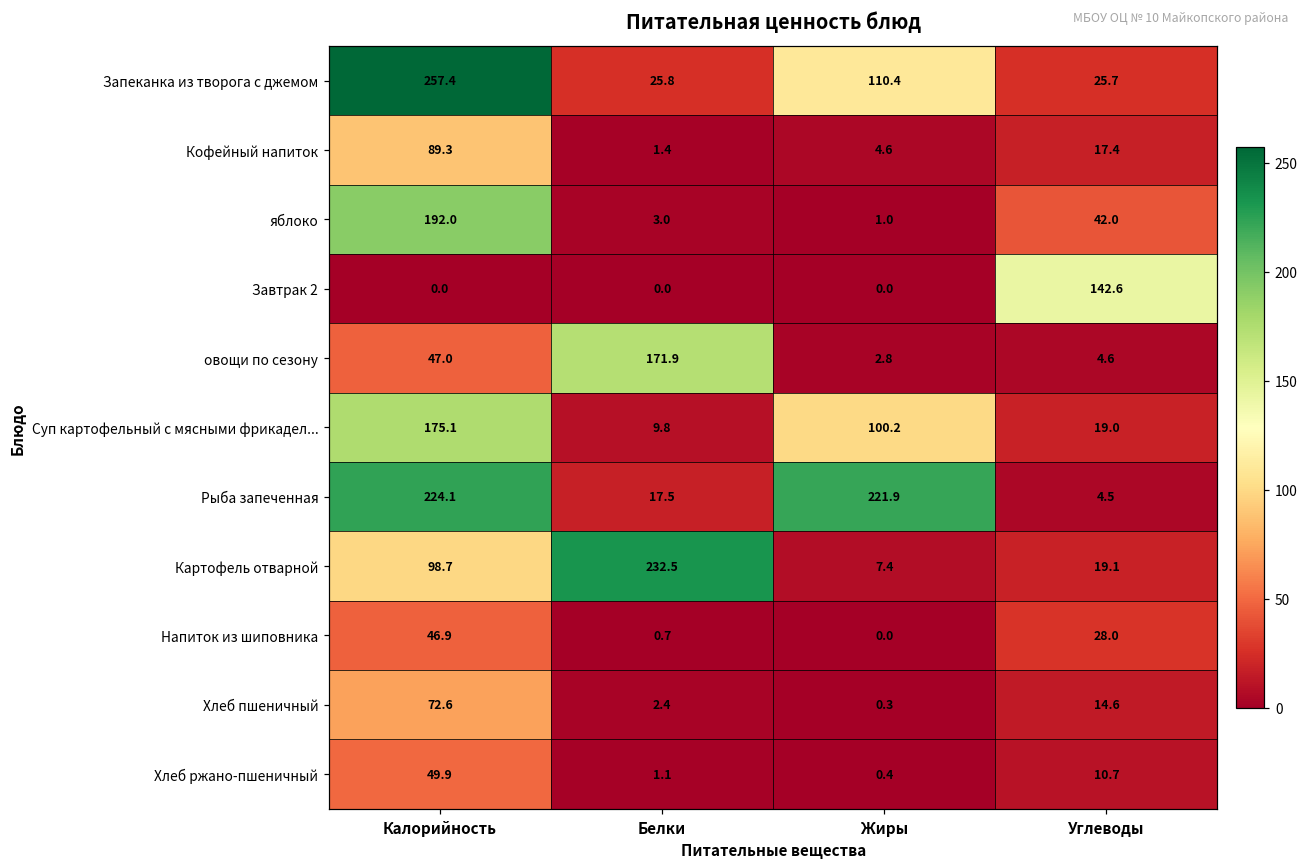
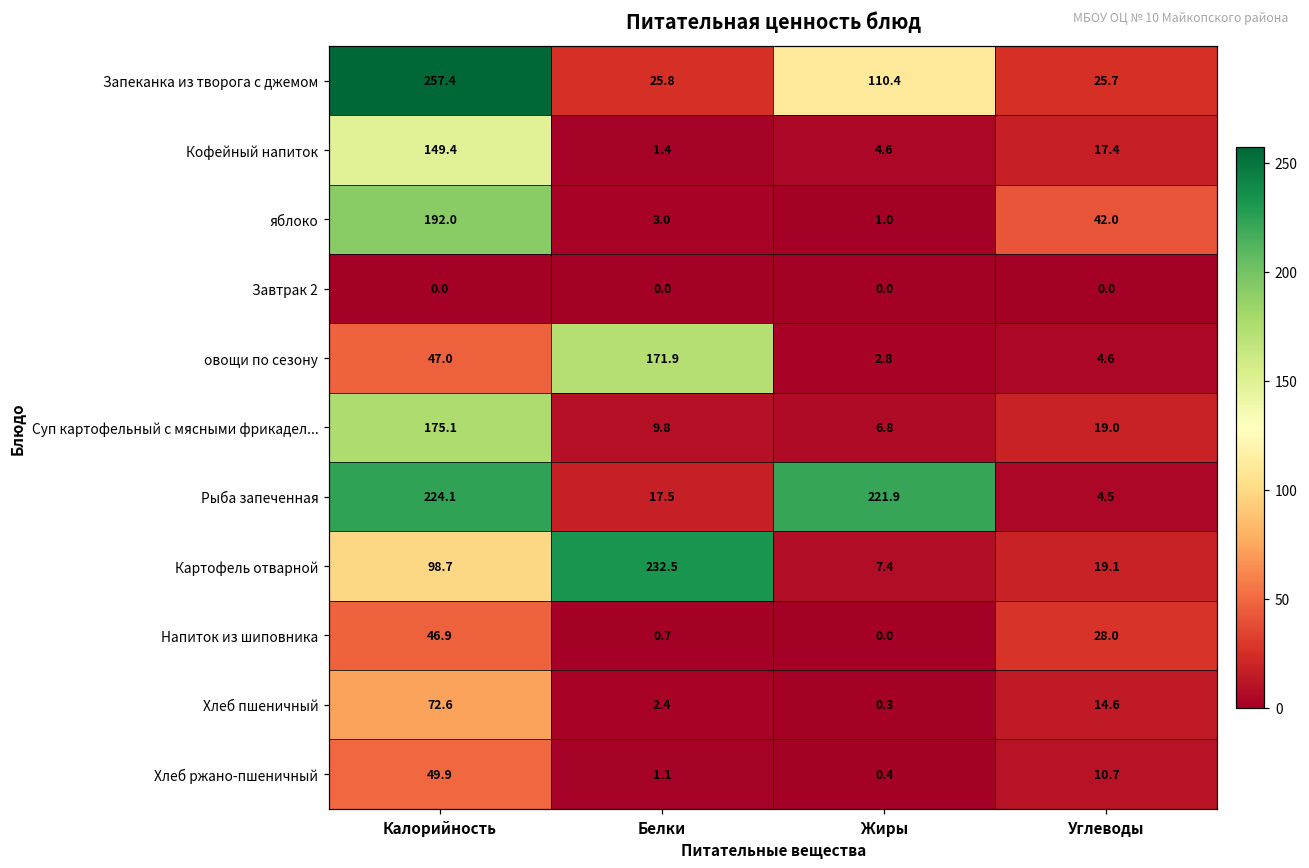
  {
    "Запеканка из творога с джемом": {
      "Калорийность": 257.4,
      "Белки": 25.8,
      "Жиры": 110.4,
      "Углеводы": 25.7
    },
    "Кофейный напиток": {
-     "Калорийность": 89.3,
+     "Калорийность": 149.4,
      "Белки": 1.4,
      "Жиры": 4.6,
      "Углеводы": 17.4
    },
    "яблоко": {
      "Калорийность": 192.0,
      "Белки": 3.0,
      "Жиры": 1.0,
      "Углеводы": 42.0
    },
    "Завтрак 2": {
      "Калорийность": 0.0,
      "Белки": 0.0,
      "Жиры": 0.0,
-     "Углеводы": 142.6
+     "Углеводы": 0.0
    },
    "овощи по сезону": {
      "Калорийность": 47.0,
      "Белки": 171.9,
      "Жиры": 2.8,
      "Углеводы": 4.6
    },
    "Суп картофельный с мясными фрикадел...": {
      "Калорийность": 175.1,
      "Белки": 9.8,
-     "Жиры": 100.2,
+     "Жиры": 6.8,
      "Углеводы": 19.0
    },
    "Рыба запеченная": {
      "Калорийность": 224.1,
      "Белки": 17.5,
      "Жиры": 221.9,
      "Углеводы": 4.5
    },
    "Картофель отварной": {
      "Калорийность": 98.7,
      "Белки": 232.5,
      "Жиры": 7.4,
      "Углеводы": 19.1
    },
    "Напиток из шиповника": {
      "Калорийность": 46.9,
      "Белки": 0.7,
      "Жиры": 0.0,
      "Углеводы": 28.0
    },
    "Хлеб пшеничный": {
      "Калорийность": 72.6,
      "Белки": 2.4,
      "Жиры": 0.3,
      "Углеводы": 14.6
    },
    "Хлеб ржано-пшеничный": {
      "Калорийность": 49.9,
      "Белки": 1.1,
      "Жиры": 0.4,
      "Углеводы": 10.7
    }
  }
